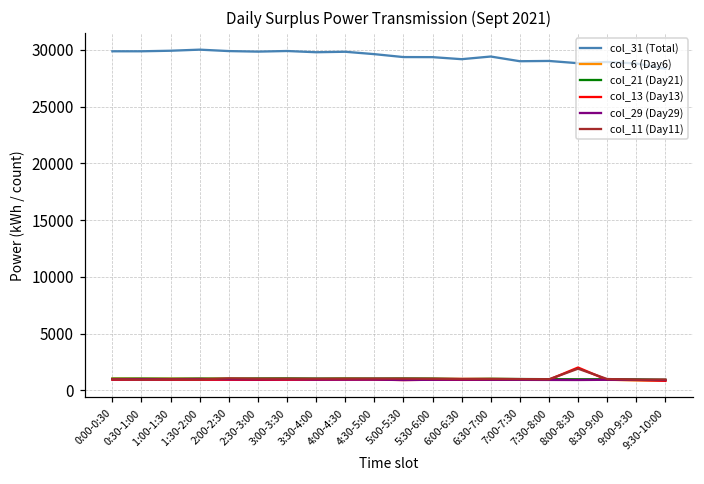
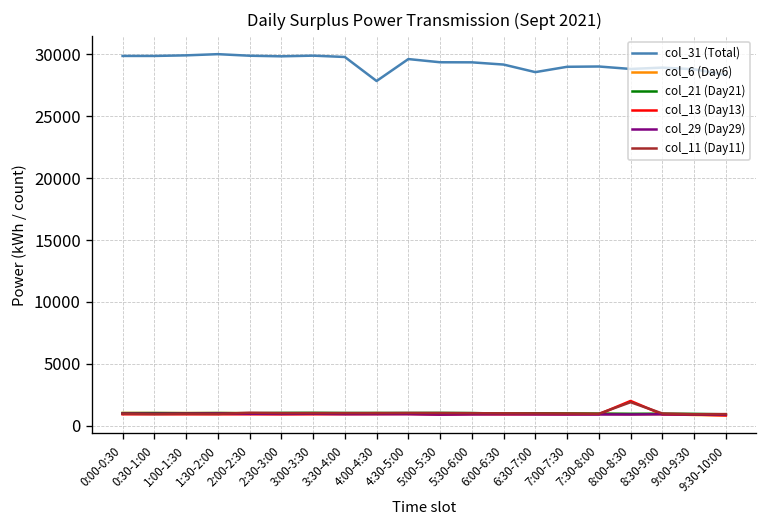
  {
    "col_31 (Total)": {
      "0:00-0:30": 29900,
      "0:30-1:00": 29900,
      "1:00-1:30": 29900,
      "1:30-2:00": 30000,
      "2:00-2:30": 29900,
      "2:30-3:00": 29800,
      "3:00-3:30": 29900,
      "3:30-4:00": 29800,
-     "4:00-4:30": 29800,
+     "4:00-4:30": 27800,
      "4:30-5:00": 29600,
      "5:00-5:30": 29400,
      "5:30-6:00": 29400,
      "6:00-6:30": 29200,
-     "6:30-7:00": 29400,
+     "6:30-7:00": 28600,
      "7:00-7:30": 29000,
      "7:30-8:00": 29000
    }
  }
